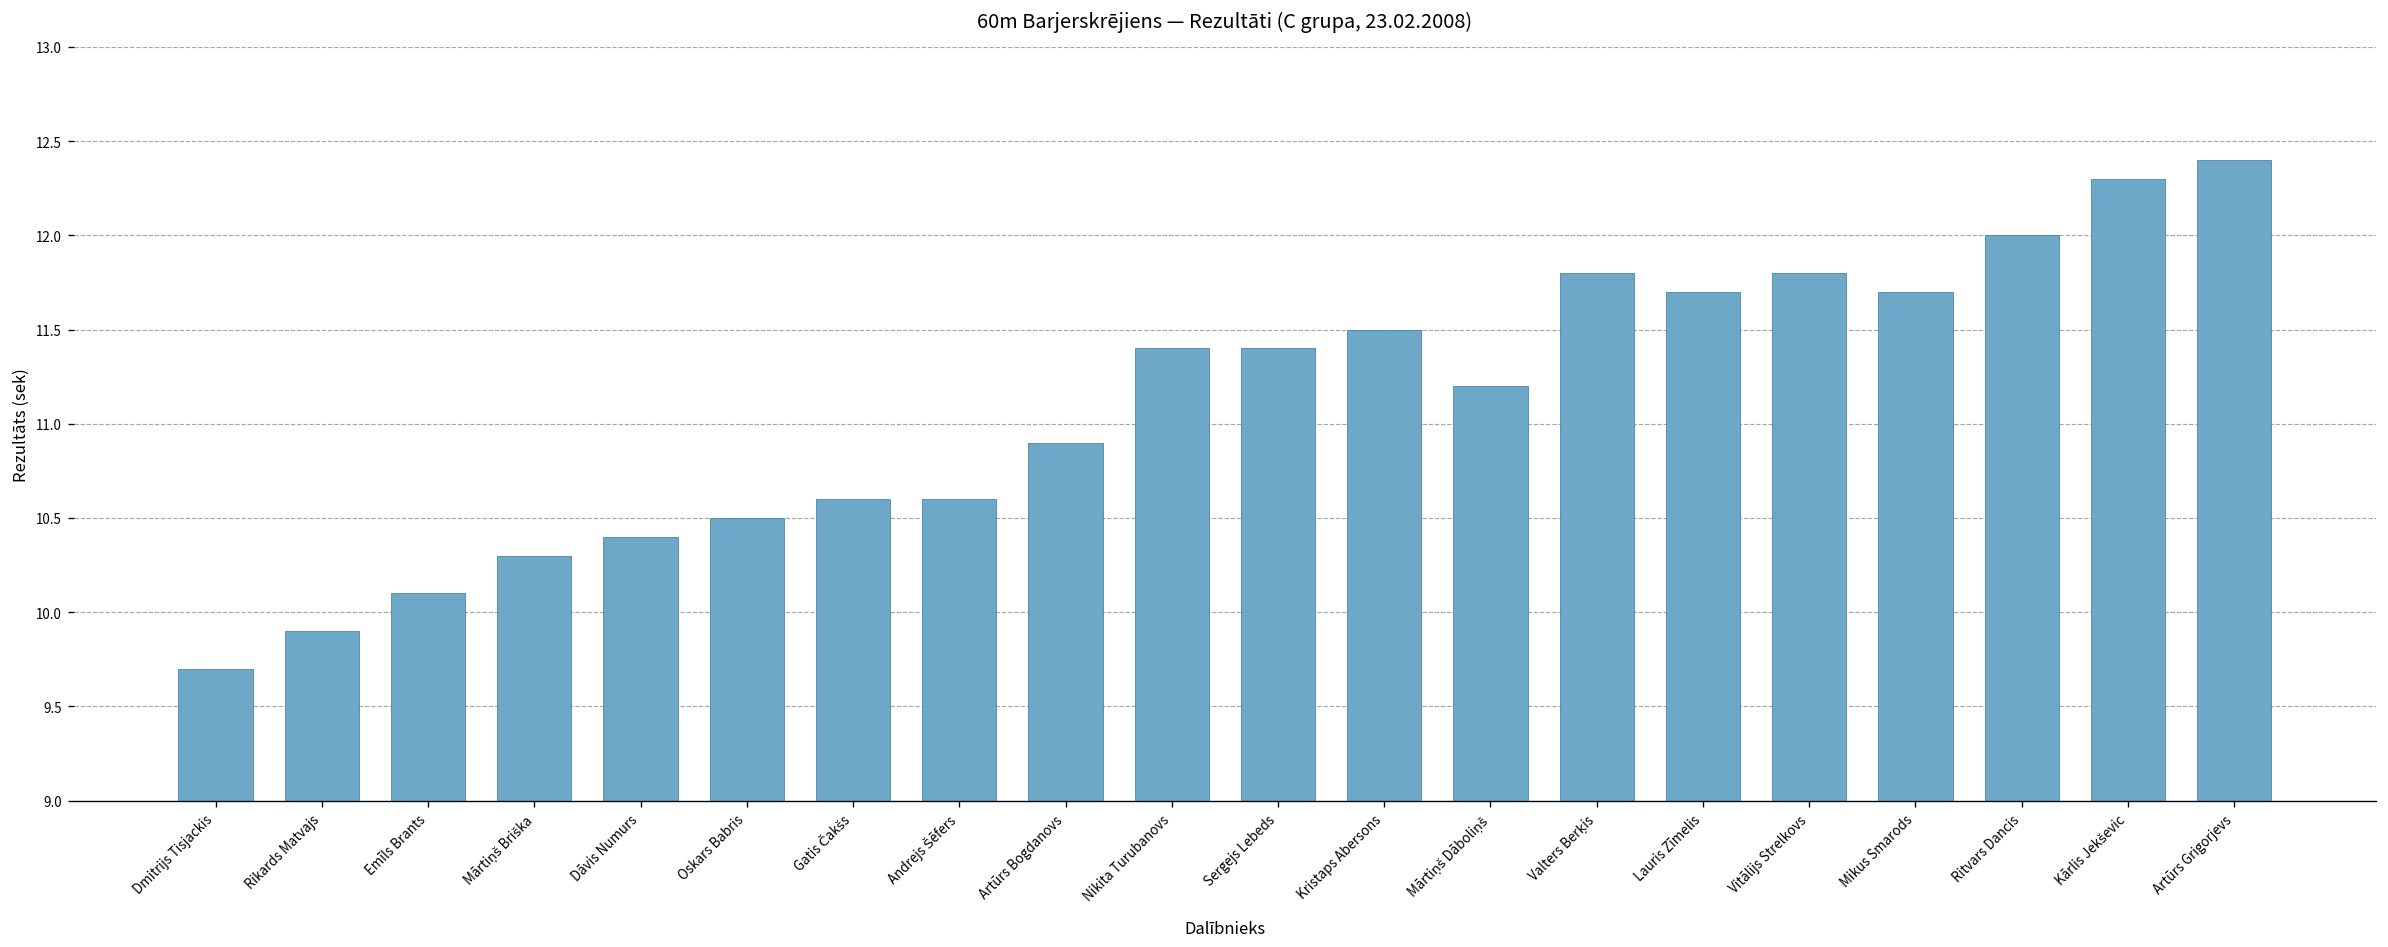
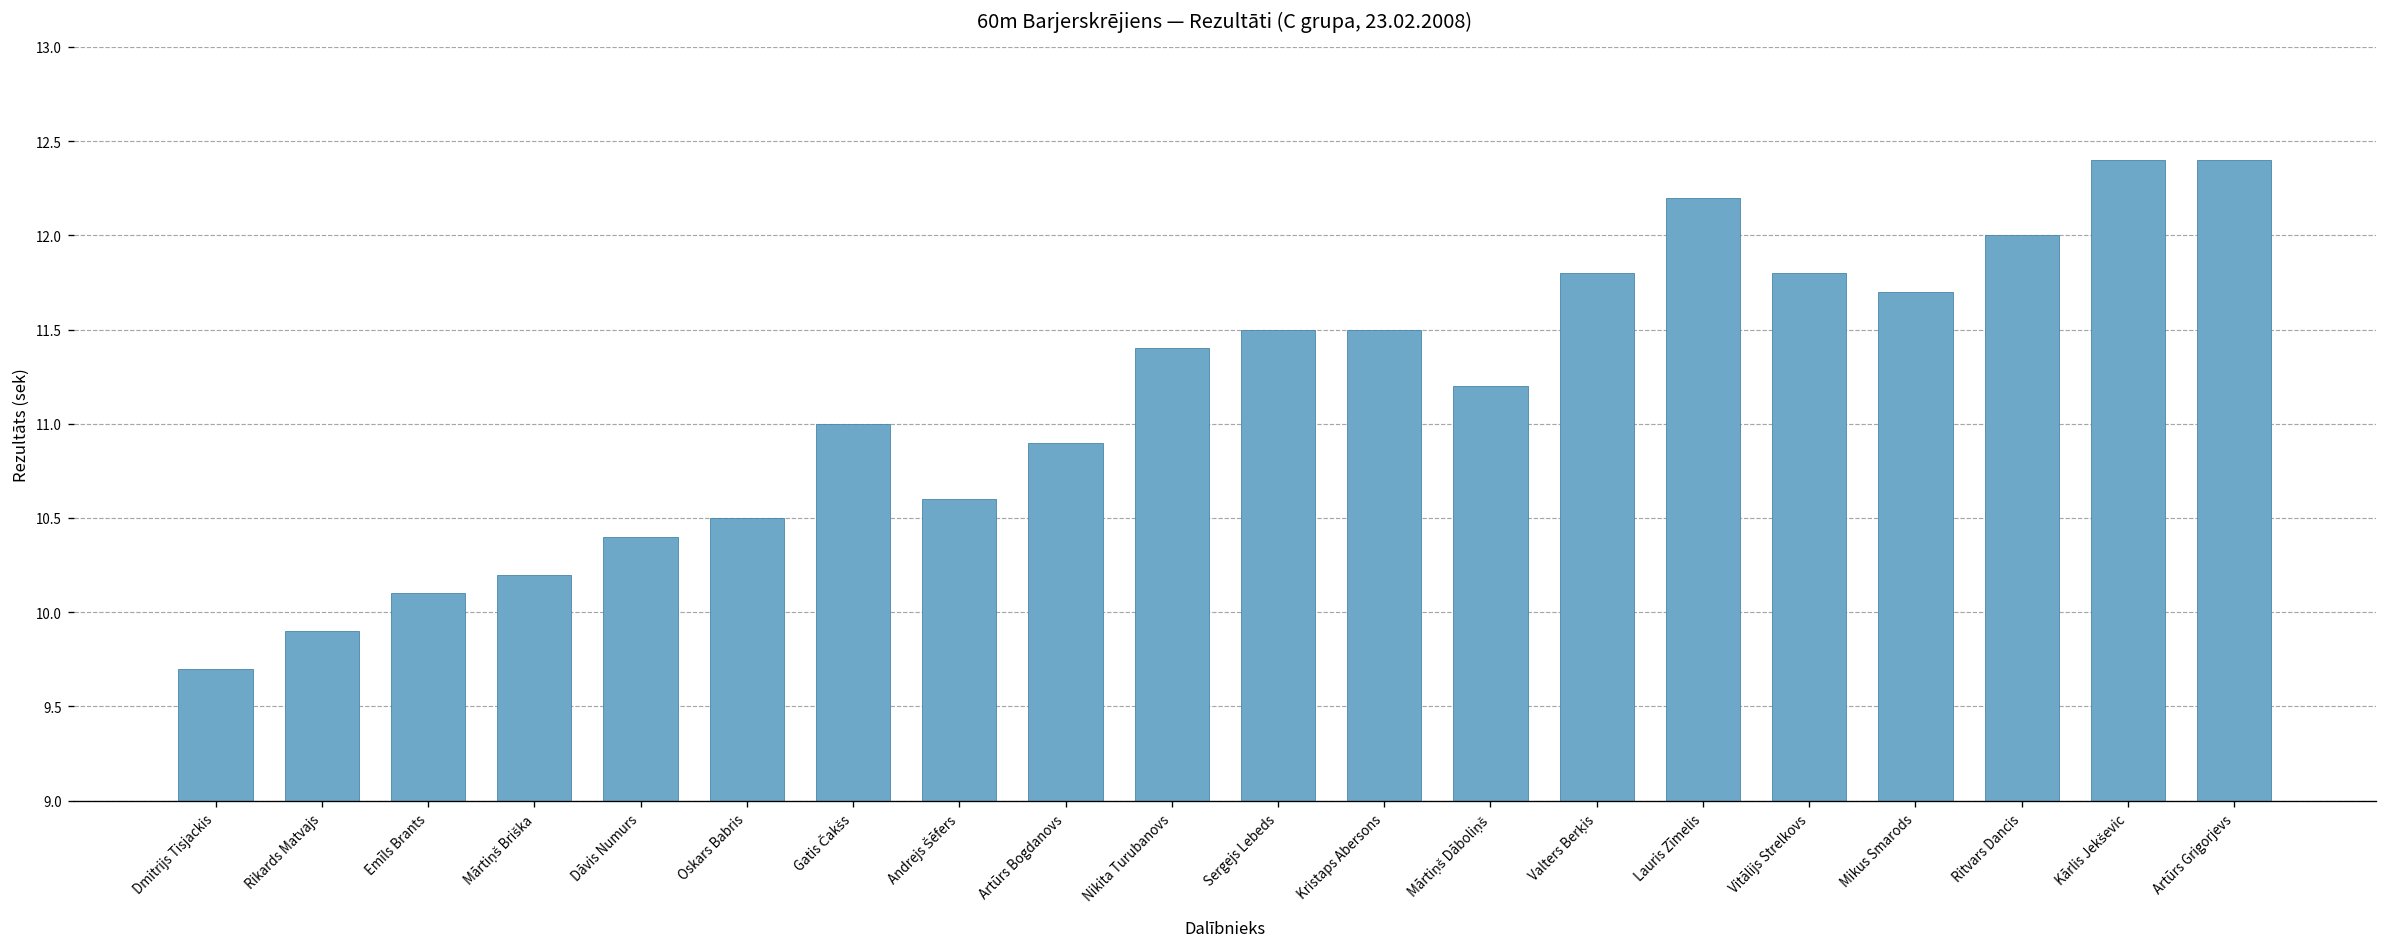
  {
    "Dmitrijs Tisjackis": 9.7,
    "Rikards Matvajs": 9.9,
    "Emīls Brants": 10.1,
-   "Mārtiņš Briška": 10.3,
+   "Mārtiņš Briška": 10.2,
    "Dāvis Numurs": 10.4,
    "Oskars Babris": 10.5,
-   "Gatis Čakšs": 10.6,
+   "Gatis Čakšs": 11.0,
    "Andrejs Šēfers": 10.6,
    "Artūrs Bogdanovs": 10.9,
    "Nikita Turubanovs": 11.4,
-   "Sergejs Lebeds": 11.4,
+   "Sergejs Lebeds": 11.5,
    "Kristaps Abersons": 11.5,
    "Mārtiņš Dāboliņš": 11.2,
    "Valters Berķis": 11.8,
-   "Lauris Zīmelis": 11.7,
+   "Lauris Zīmelis": 12.2,
    "Vitālijs Strelkovs": 11.8,
    "Mikus Smarods": 11.7,
    "Ritvars Dancis": 12.0,
-   "Kārlis Jekševic": 12.3,
+   "Kārlis Jekševic": 12.4,
    "Artūrs Grigorjevs": 12.4
  }
